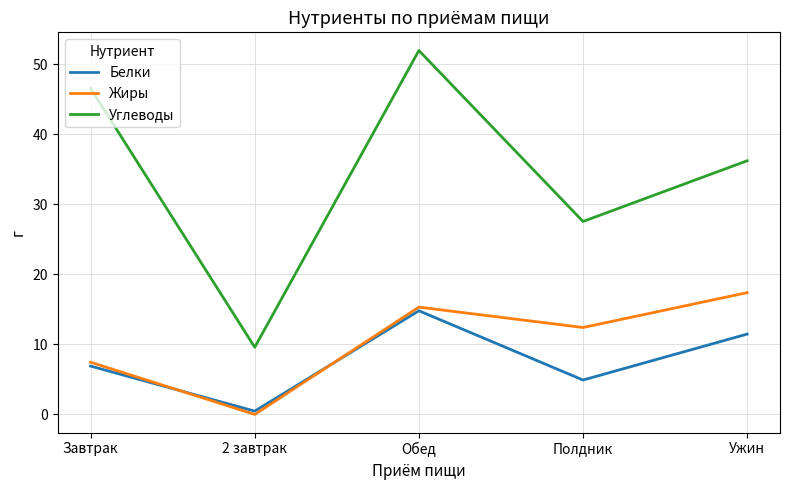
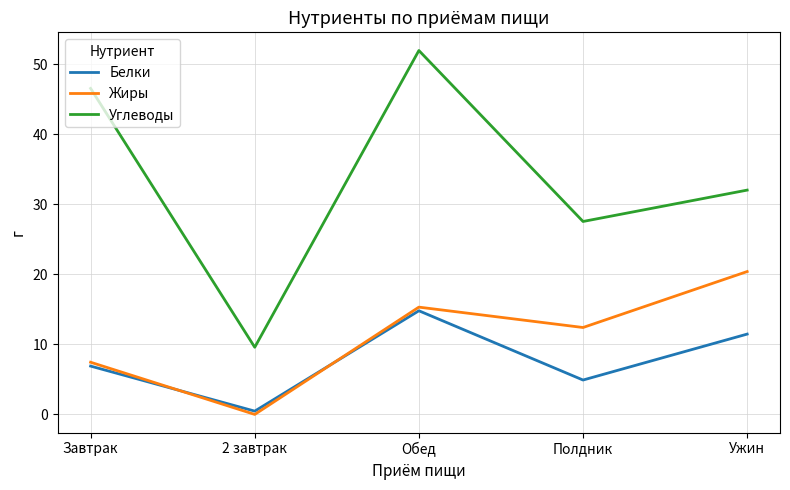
  {
    "Белки": {
      "Завтрак": 7,
      "2 завтрак": 0,
      "Обед": 15,
      "Полдник": 5,
      "Ужин": 11
    },
    "Жиры": {
      "Завтрак": 7,
      "2 завтрак": 0,
      "Обед": 15,
      "Полдник": 12,
-     "Ужин": 17
+     "Ужин": 20
    },
    "Углеводы": {
      "2 завтрак": 10,
      "Обед": 52,
      "Полдник": 28,
-     "Ужин": 36
+     "Ужин": 32
    }
  }
